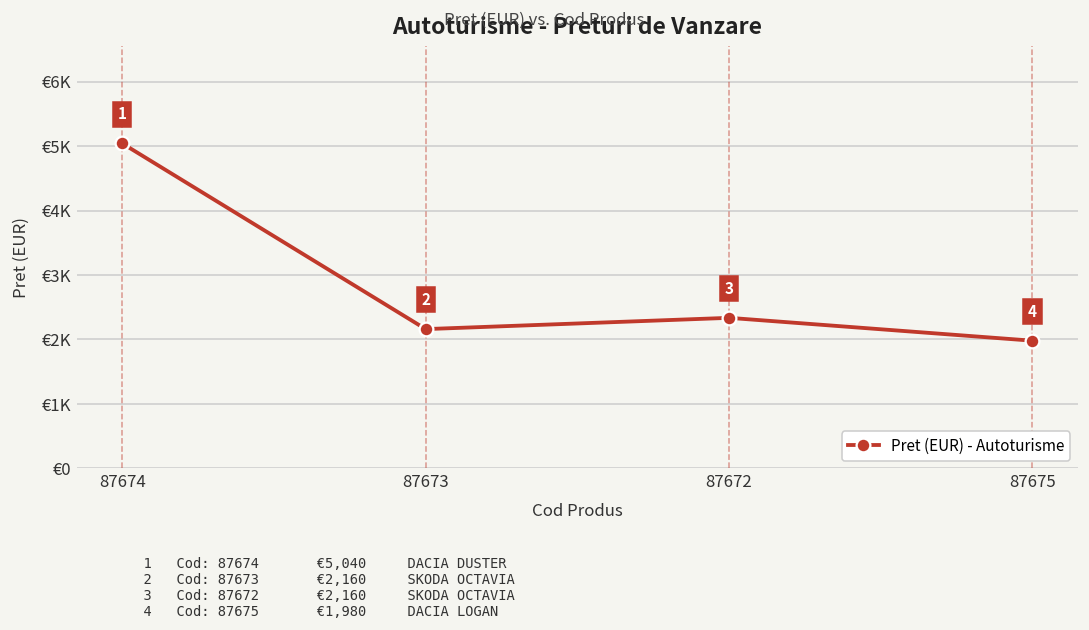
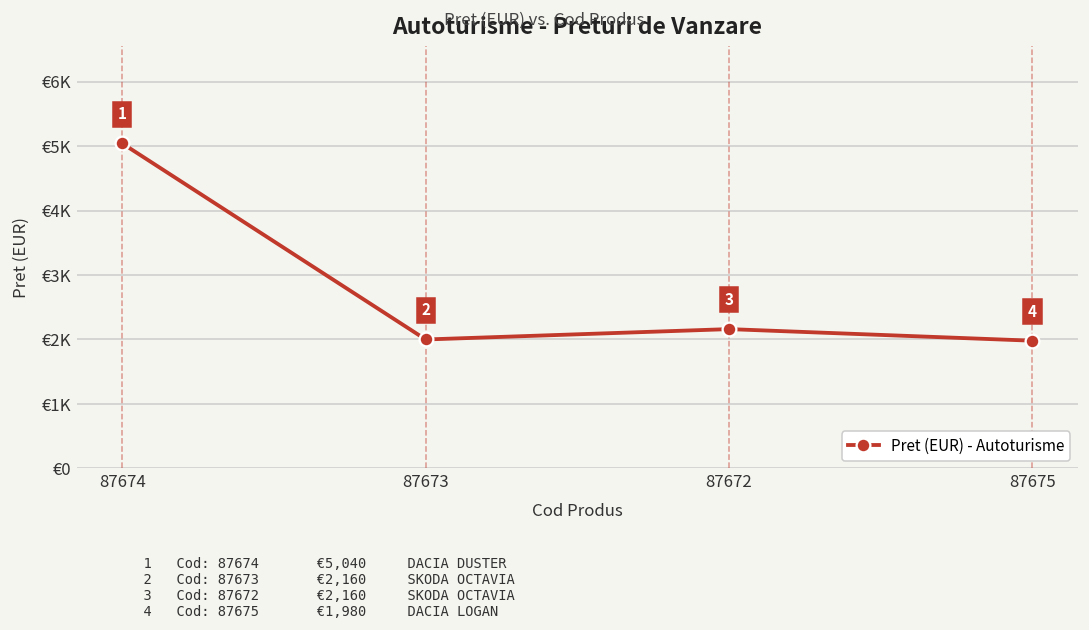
  {
-   "87673": "€2200",
-   "87672": "€2300"
+   "87673": "€2000",
+   "87672": "€2200"
  }
